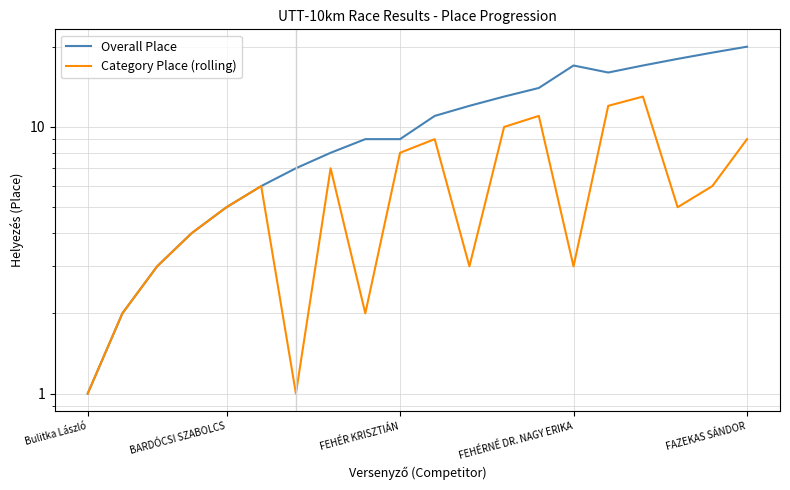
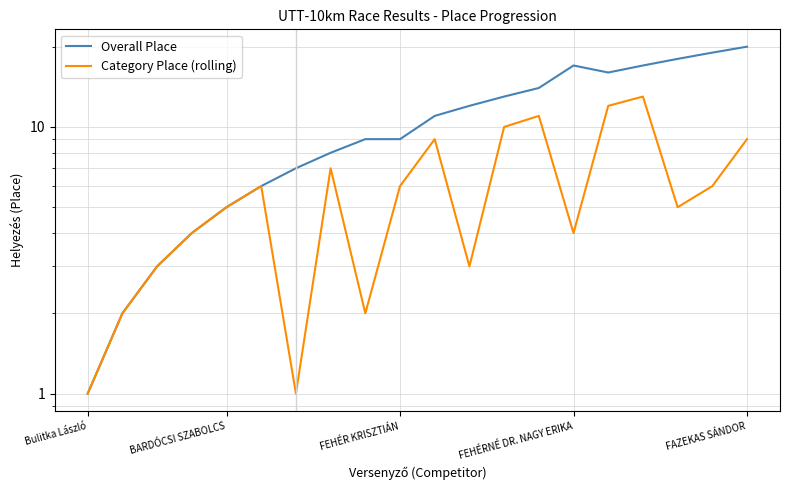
  {
    "Overall Place": {
      "FEHÉR KRISZTIÁN": 9,
      "FEHÉRNÉ DR. NAGY ERIKA": 17,
      "FAZEKAS SÁNDOR": 20
    },
    "Category Place (rolling)": {
-     "FEHÉR KRISZTIÁN": 8,
-     "FEHÉRNÉ DR. NAGY ERIKA": 3,
+     "FEHÉR KRISZTIÁN": 6,
+     "FEHÉRNÉ DR. NAGY ERIKA": 4,
      "FAZEKAS SÁNDOR": 9
    }
  }
